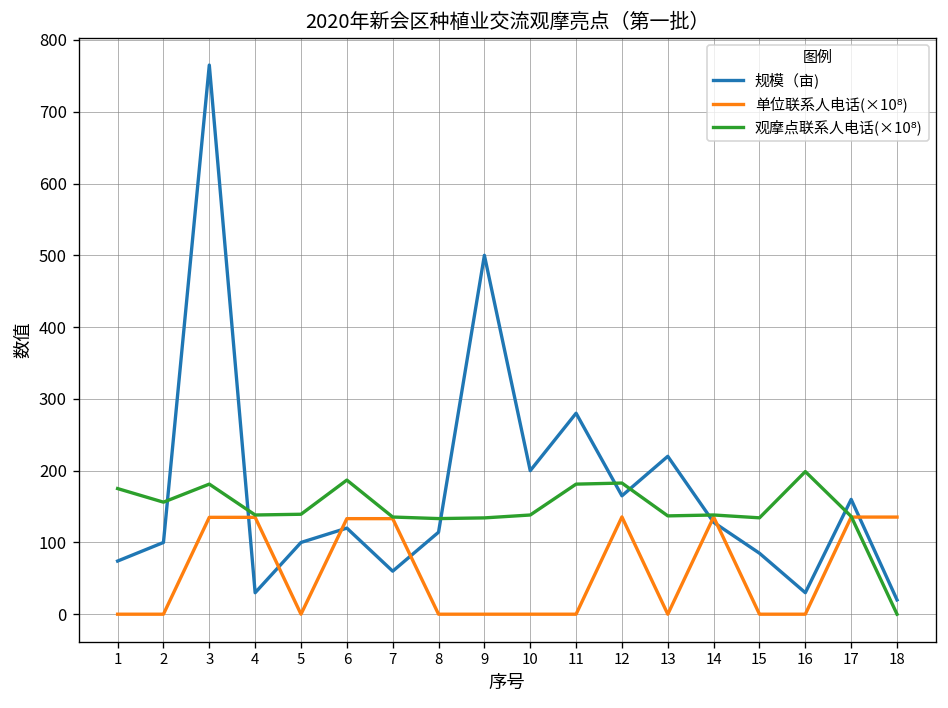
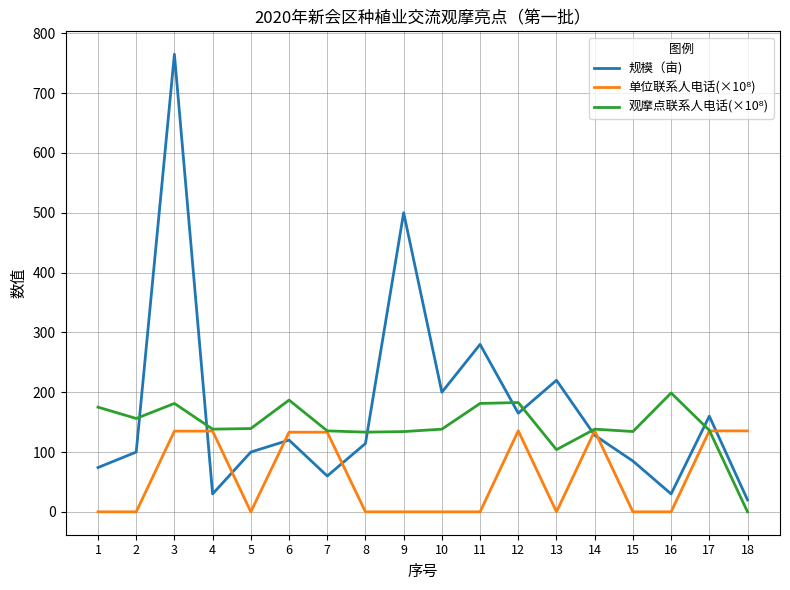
  {
    "规模（亩)": {
      "1": 70,
      "2": 100,
      "3": 770,
      "4": 30,
      "5": 100,
      "6": 120,
      "7": 60,
      "8": 110,
      "9": 500,
      "10": 200,
      "11": 280,
      "12": 170,
      "13": 220,
      "14": 130,
      "15": 90,
      "16": 30,
      "17": 160,
      "18": 20
    },
    "单位联系人电话(×10⁸)": {
      "1": 0,
      "2": 0,
      "3": 140,
      "5": 0,
      "6": 130,
      "8": 0,
      "9": 0,
      "10": 0,
      "11": 0,
      "12": 140,
      "13": 0,
      "15": 0,
      "16": 0,
      "18": 140
    },
    "观摩点联系人电话(×10⁸)": {
      "1": 180,
      "2": 160,
      "3": 180,
      "5": 140,
      "6": 190,
      "8": 130,
      "9": 130,
      "10": 140,
      "11": 180,
      "12": 180,
-     "13": 140,
+     "13": 100,
      "15": 130,
      "16": 200,
      "18": 0
    }
  }
